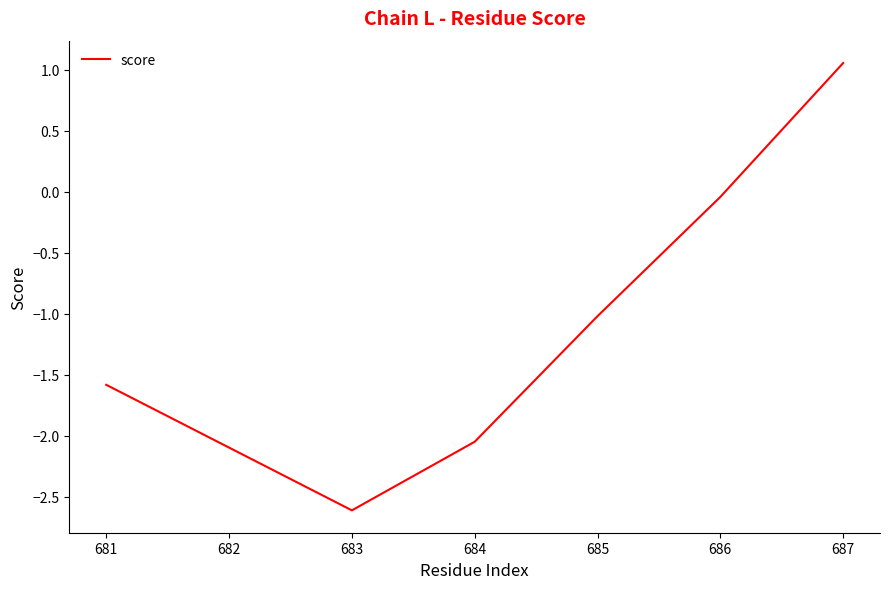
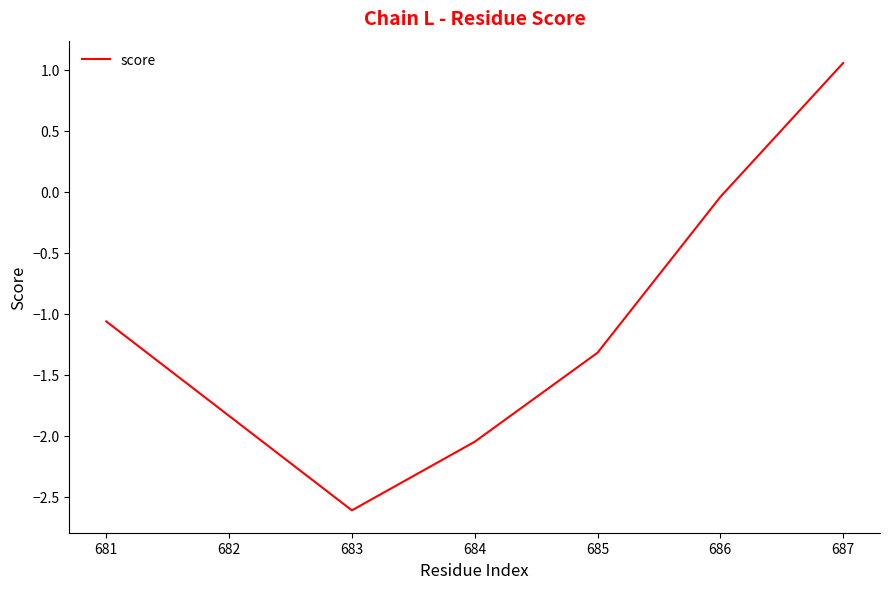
  {
-   "681": -1.58,
+   "681": -1.06,
    "683": -2.61,
    "684": -2.05,
-   "685": -1.02,
+   "685": -1.32,
    "686": -0.04,
    "687": 1.05
  }
